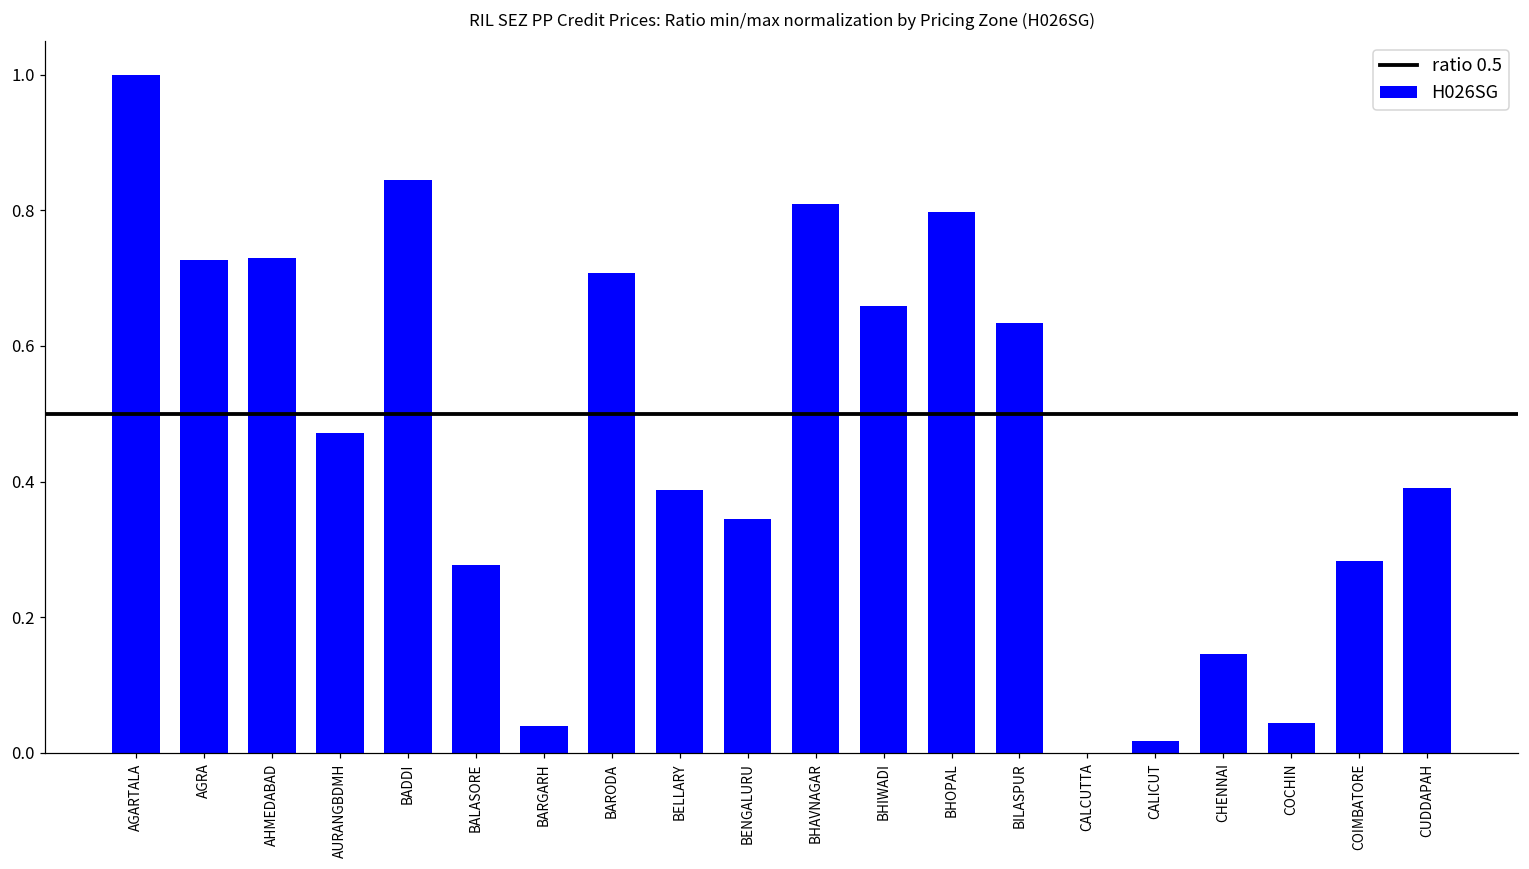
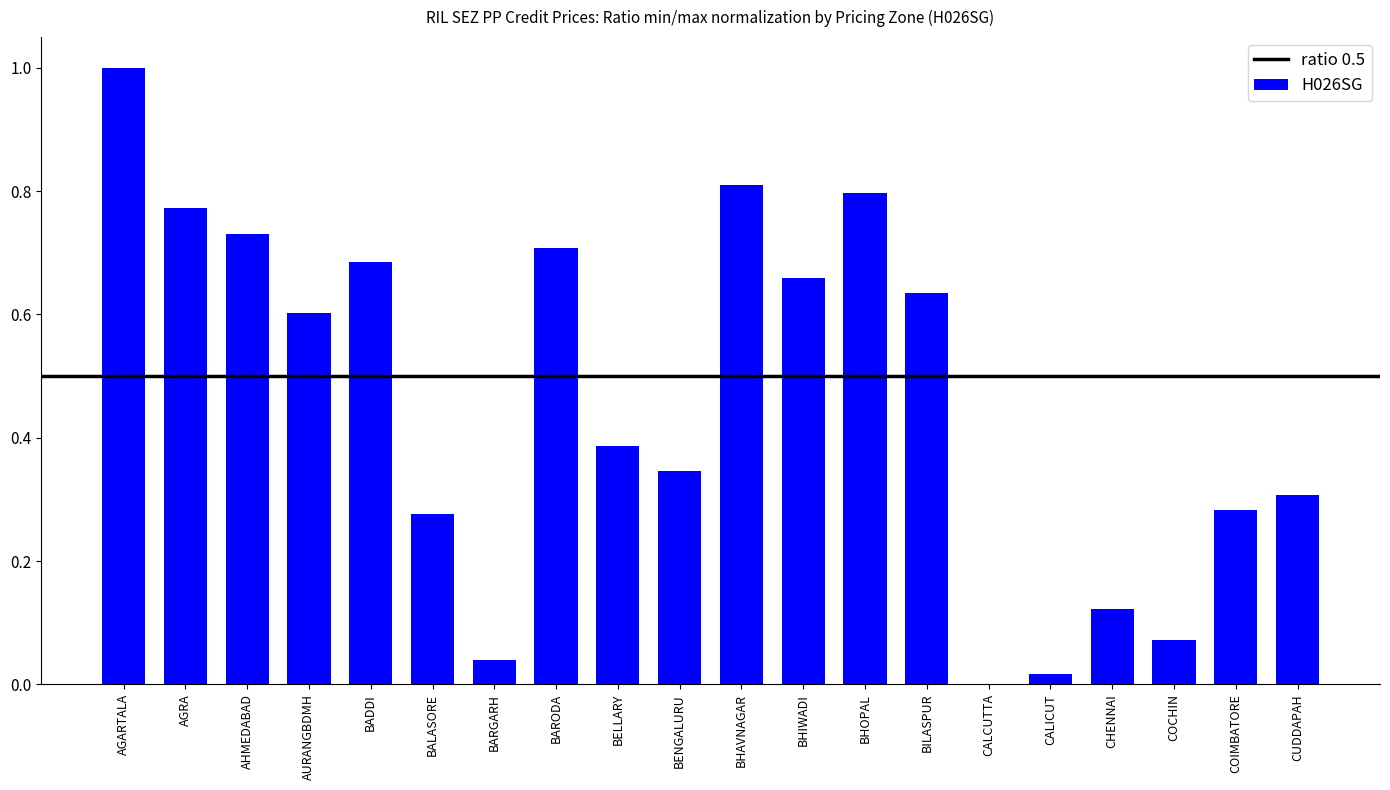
  {
    "AGARTALA": 1.00,
-   "AGRA": 0.73,
+   "AGRA": 0.77,
    "AHMEDABAD": 0.73,
-   "AURANGBDMH": 0.47,
-   "BADDI": 0.85,
+   "AURANGBDMH": 0.60,
+   "BADDI": 0.68,
    "BALASORE": 0.28,
    "BARGARH": 0.04,
    "BARODA": 0.71,
    "BELLARY": 0.39,
    "BENGALURU": 0.35,
    "BHAVNAGAR": 0.81,
    "BHIWADI": 0.66,
    "BHOPAL": 0.80,
    "BILASPUR": 0.63,
    "CALCUTTA": 0.00,
    "CALICUT": 0.02,
-   "CHENNAI": 0.15,
-   "COCHIN": 0.04,
+   "CHENNAI": 0.12,
+   "COCHIN": 0.07,
    "COIMBATORE": 0.28,
-   "CUDDAPAH": 0.39
+   "CUDDAPAH": 0.31
  }
